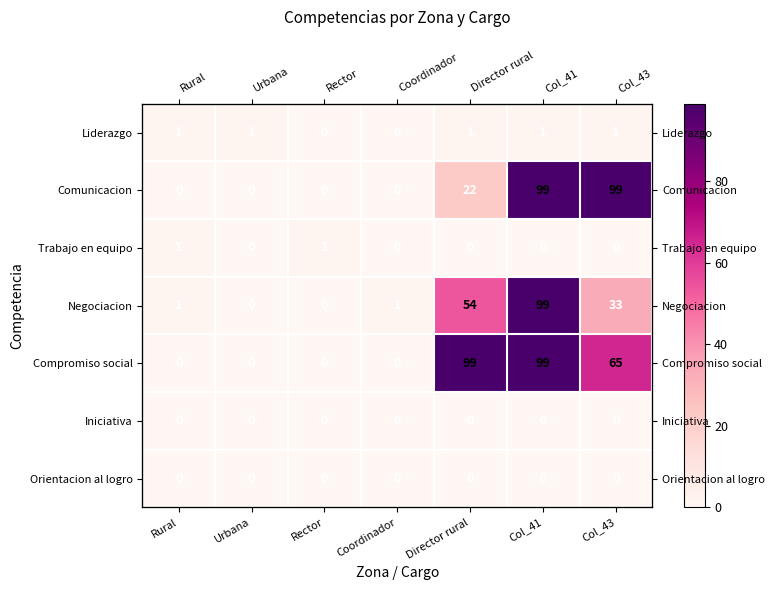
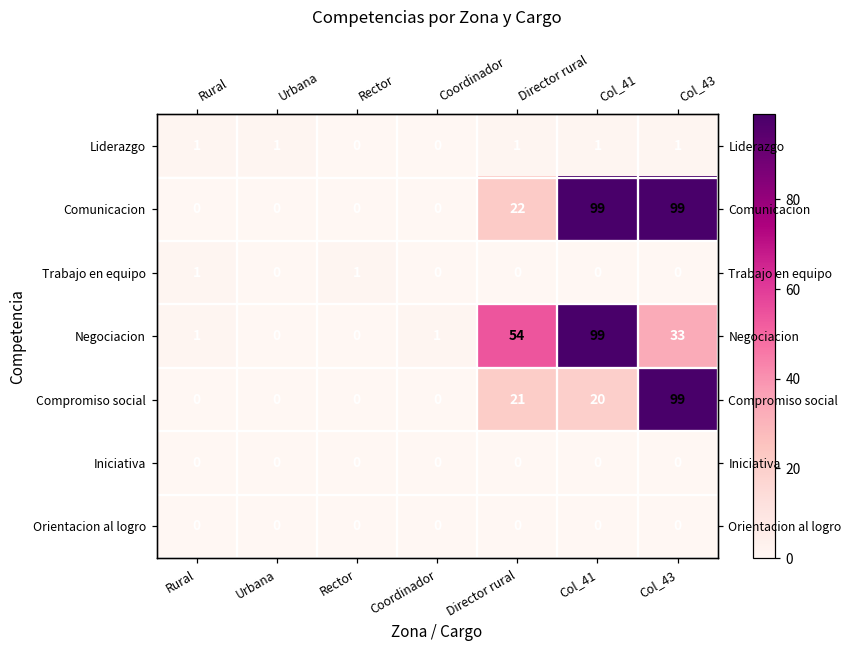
  {
    "Comunicacion": {
      "Director rural": 22,
      "Col_41": 99,
      "Col_43": 99
    },
    "Negociacion": {
      "Director rural": 54,
      "Col_41": 99,
      "Col_43": 33
    },
    "Compromiso social": {
-     "Director rural": 99,
-     "Col_41": 99,
-     "Col_43": 65
+     "Director rural": 21,
+     "Col_41": 20,
+     "Col_43": 99
    }
  }
